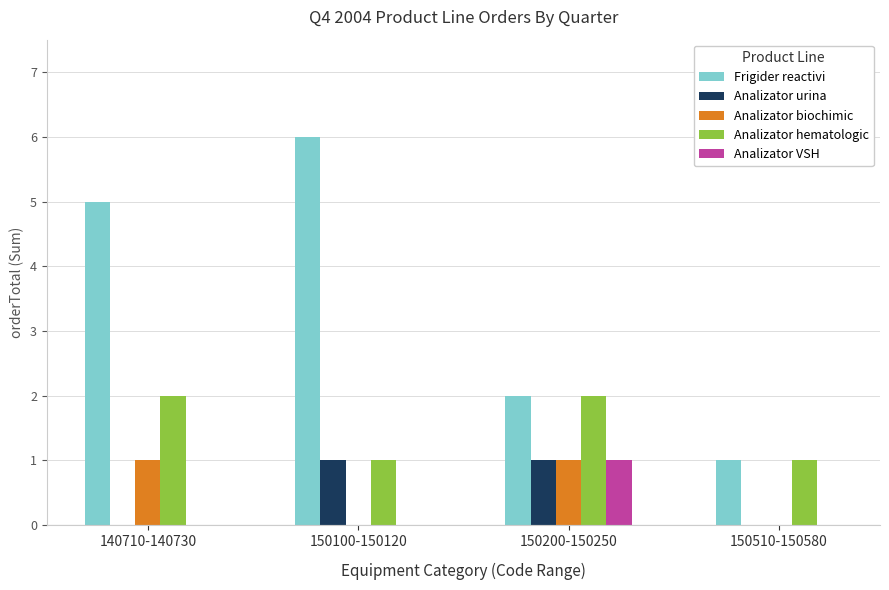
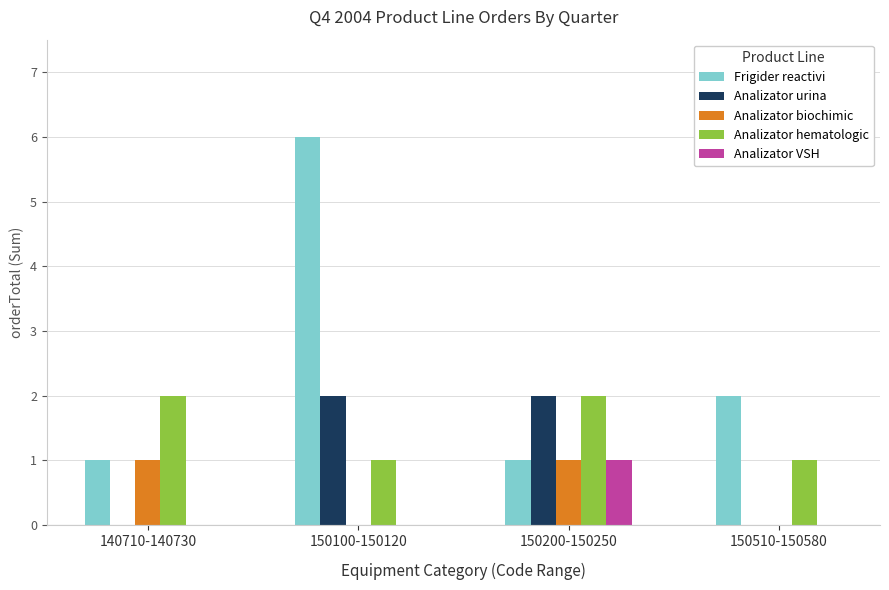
  {
    "Frigider reactivi": {
-     "140710-140730": 5,
+     "140710-140730": 1,
      "150100-150120": 6,
-     "150200-150250": 2,
-     "150510-150580": 1
+     "150200-150250": 1,
+     "150510-150580": 2
    },
    "Analizator urina": {
      "140710-140730": 0,
-     "150100-150120": 1,
-     "150200-150250": 1,
+     "150100-150120": 2,
+     "150200-150250": 2,
      "150510-150580": 0
    },
    "Analizator biochimic": {
      "140710-140730": 1,
      "150100-150120": 0,
      "150200-150250": 1,
      "150510-150580": 0
    },
    "Analizator hematologic": {
      "140710-140730": 2,
      "150100-150120": 1,
      "150200-150250": 2,
      "150510-150580": 1
    },
    "Analizator VSH": {
      "140710-140730": 0,
      "150100-150120": 0,
      "150200-150250": 1,
      "150510-150580": 0
    }
  }
